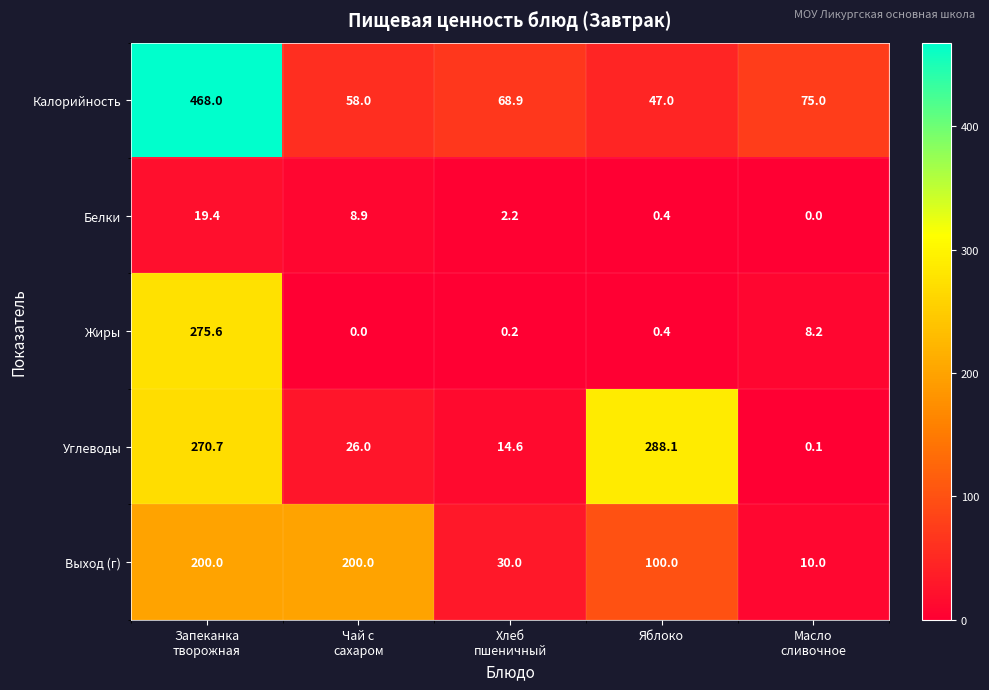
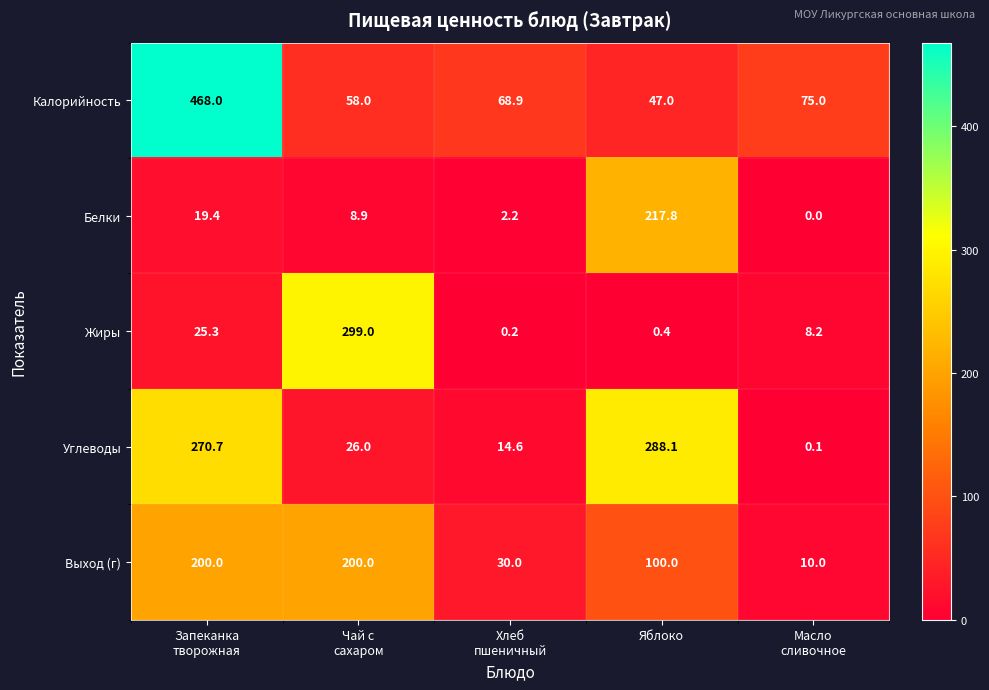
  {
    "Калорийность": {
      "Запеканка творожная": 468.0,
      "Чай с сахаром": 58.0,
      "Хлеб пшеничный": 68.9,
      "Яблоко": 47.0,
      "Масло сливочное": 75.0
    },
    "Белки": {
      "Запеканка творожная": 19.4,
      "Чай с сахаром": 8.9,
      "Хлеб пшеничный": 2.2,
-     "Яблоко": 0.4,
+     "Яблоко": 217.8,
      "Масло сливочное": 0.0
    },
    "Жиры": {
-     "Запеканка творожная": 275.6,
-     "Чай с сахаром": 0.0,
+     "Запеканка творожная": 25.3,
+     "Чай с сахаром": 299.0,
      "Хлеб пшеничный": 0.2,
      "Яблоко": 0.4,
      "Масло сливочное": 8.2
    },
    "Углеводы": {
      "Запеканка творожная": 270.7,
      "Чай с сахаром": 26.0,
      "Хлеб пшеничный": 14.6,
      "Яблоко": 288.1,
      "Масло сливочное": 0.1
    },
    "Выход (г)": {
      "Запеканка творожная": 200.0,
      "Чай с сахаром": 200.0,
      "Хлеб пшеничный": 30.0,
      "Яблоко": 100.0,
      "Масло сливочное": 10.0
    }
  }
